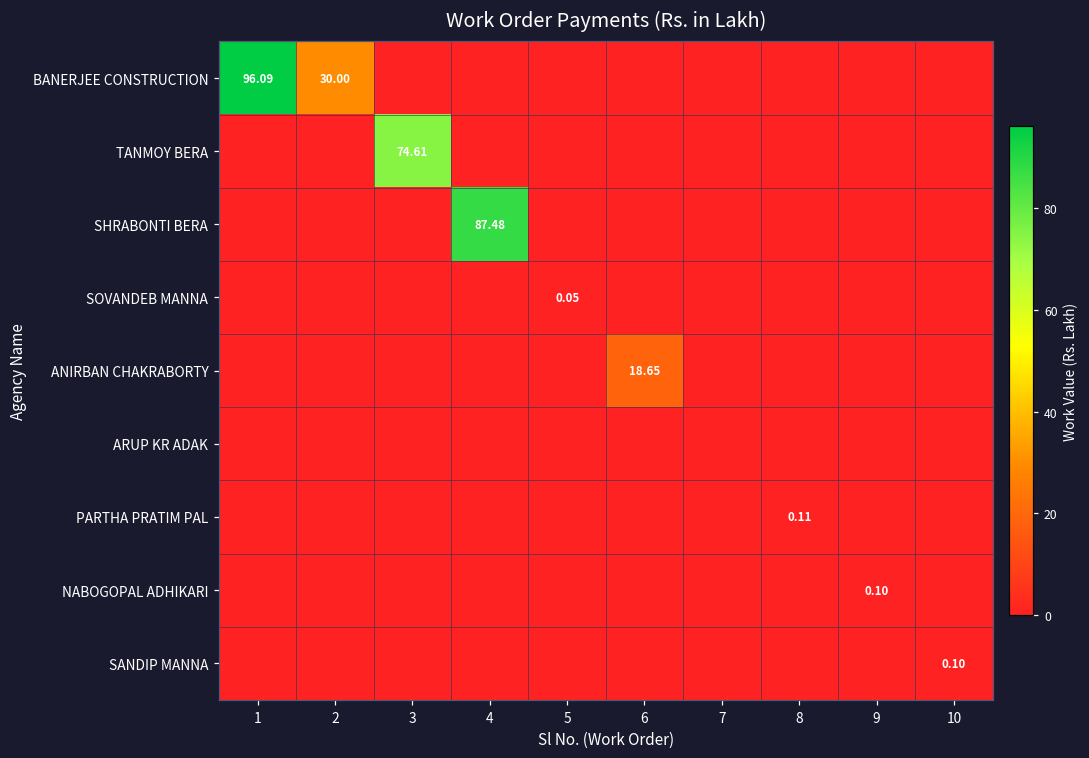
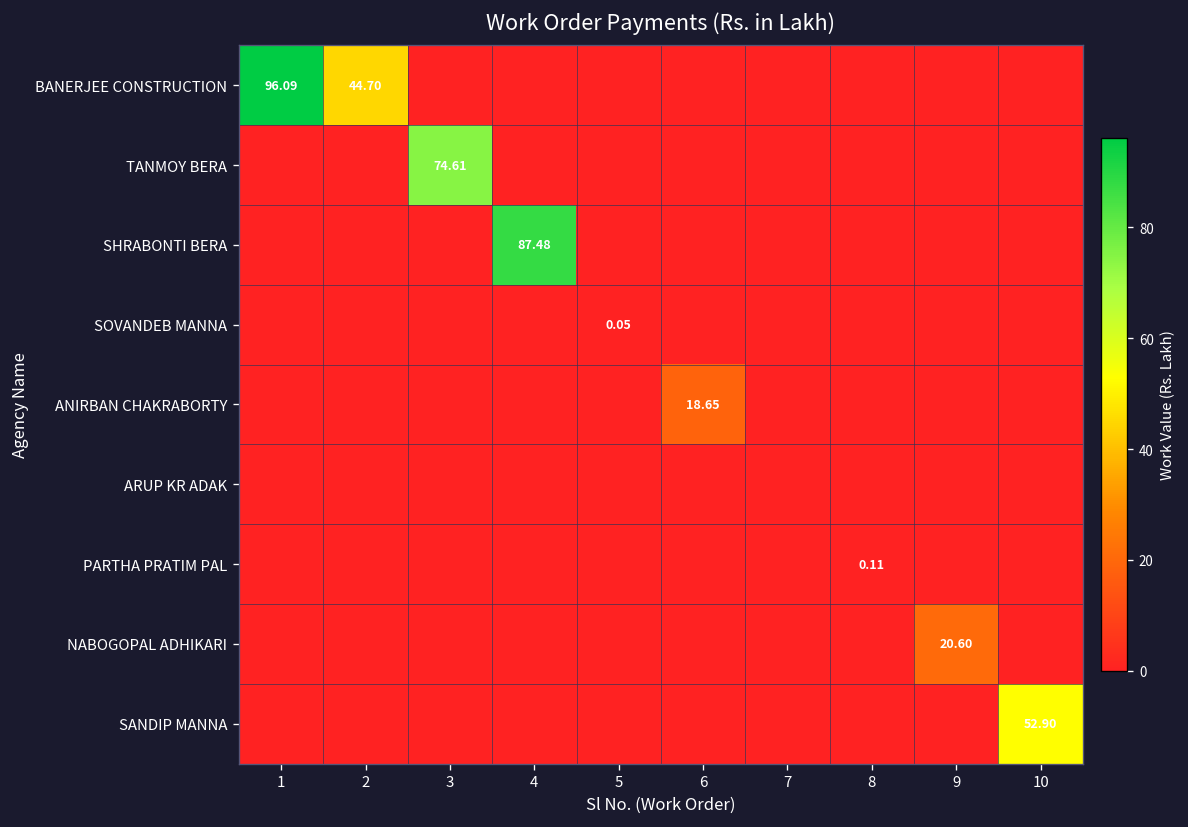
  {
    "BANERJEE CONSTRUCTION": {
      "1": 96.09,
-     "2": 30.00
+     "2": 44.70
    },
    "TANMOY BERA": {
      "3": 74.61
    },
    "SHRABONTI BERA": {
      "4": 87.48
    },
    "SOVANDEB MANNA": {
      "5": 0.05
    },
    "ANIRBAN CHAKRABORTY": {
      "6": 18.65
    },
    "PARTHA PRATIM PAL": {
      "8": 0.11
    },
    "NABOGOPAL ADHIKARI": {
-     "9": 0.10
+     "9": 20.60
    },
    "SANDIP MANNA": {
-     "10": 0.10
+     "10": 52.90
    }
  }
